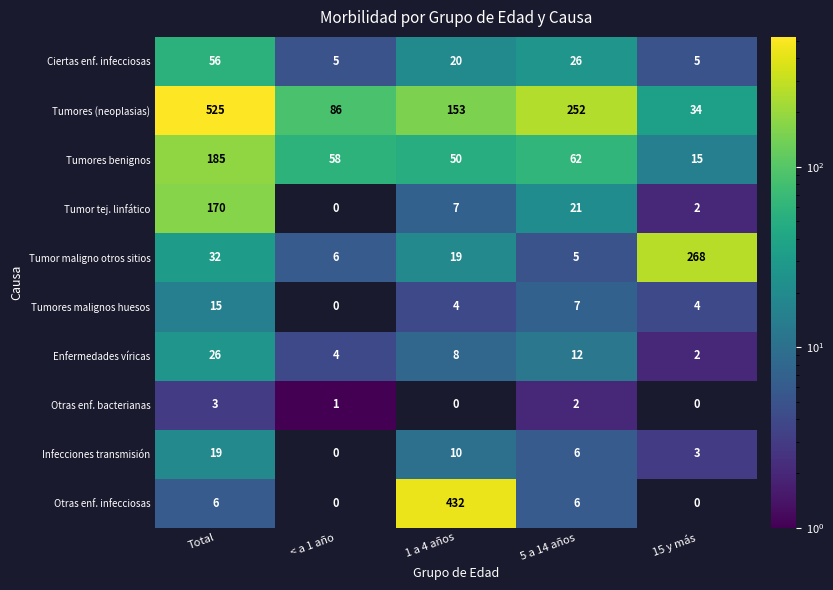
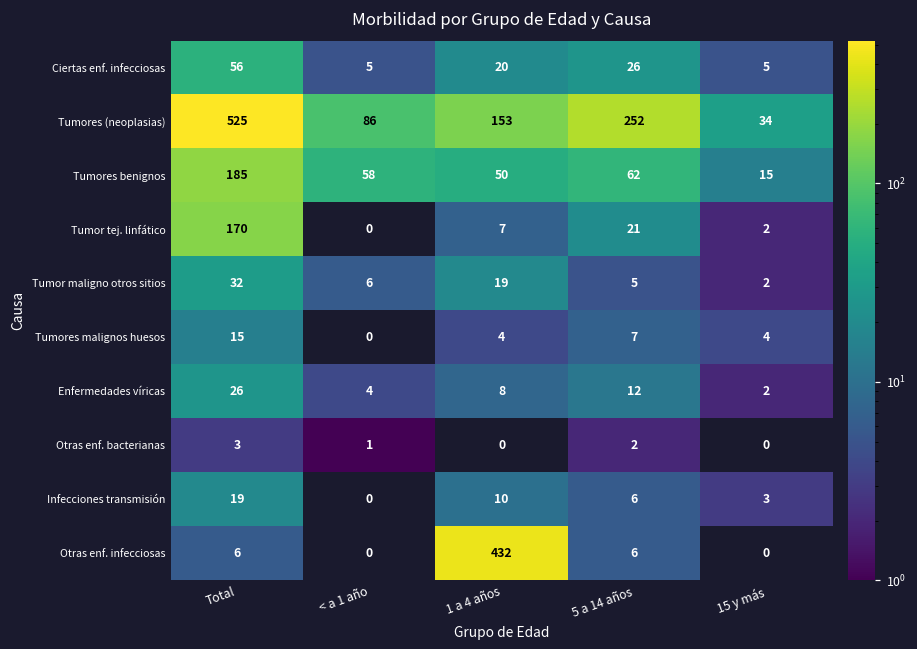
  {
    "Ciertas enf. infecciosas": {
      "Total": 56,
      "< a 1 año": 5,
      "1 a 4 años": 20,
      "5 a 14 años": 26,
      "15 y más": 5
    },
    "Tumores (neoplasias)": {
      "Total": 525,
      "< a 1 año": 86,
      "1 a 4 años": 153,
      "5 a 14 años": 252,
      "15 y más": 34
    },
    "Tumores benignos": {
      "Total": 185,
      "< a 1 año": 58,
      "1 a 4 años": 50,
      "5 a 14 años": 62,
      "15 y más": 15
    },
    "Tumor tej. linfático": {
      "Total": 170,
      "< a 1 año": 0,
      "1 a 4 años": 7,
      "5 a 14 años": 21,
      "15 y más": 2
    },
    "Tumor maligno otros sitios": {
      "Total": 32,
      "< a 1 año": 6,
      "1 a 4 años": 19,
      "5 a 14 años": 5,
-     "15 y más": 268
+     "15 y más": 2
    },
    "Tumores malignos huesos": {
      "Total": 15,
      "< a 1 año": 0,
      "1 a 4 años": 4,
      "5 a 14 años": 7,
      "15 y más": 4
    },
    "Enfermedades víricas": {
      "Total": 26,
      "< a 1 año": 4,
      "1 a 4 años": 8,
      "5 a 14 años": 12,
      "15 y más": 2
    },
    "Otras enf. bacterianas": {
      "Total": 3,
      "< a 1 año": 1,
      "1 a 4 años": 0,
      "5 a 14 años": 2,
      "15 y más": 0
    },
    "Infecciones transmisión": {
      "Total": 19,
      "< a 1 año": 0,
      "1 a 4 años": 10,
      "5 a 14 años": 6,
      "15 y más": 3
    },
    "Otras enf. infecciosas": {
      "Total": 6,
      "< a 1 año": 0,
      "1 a 4 años": 432,
      "5 a 14 años": 6,
      "15 y más": 0
    }
  }
